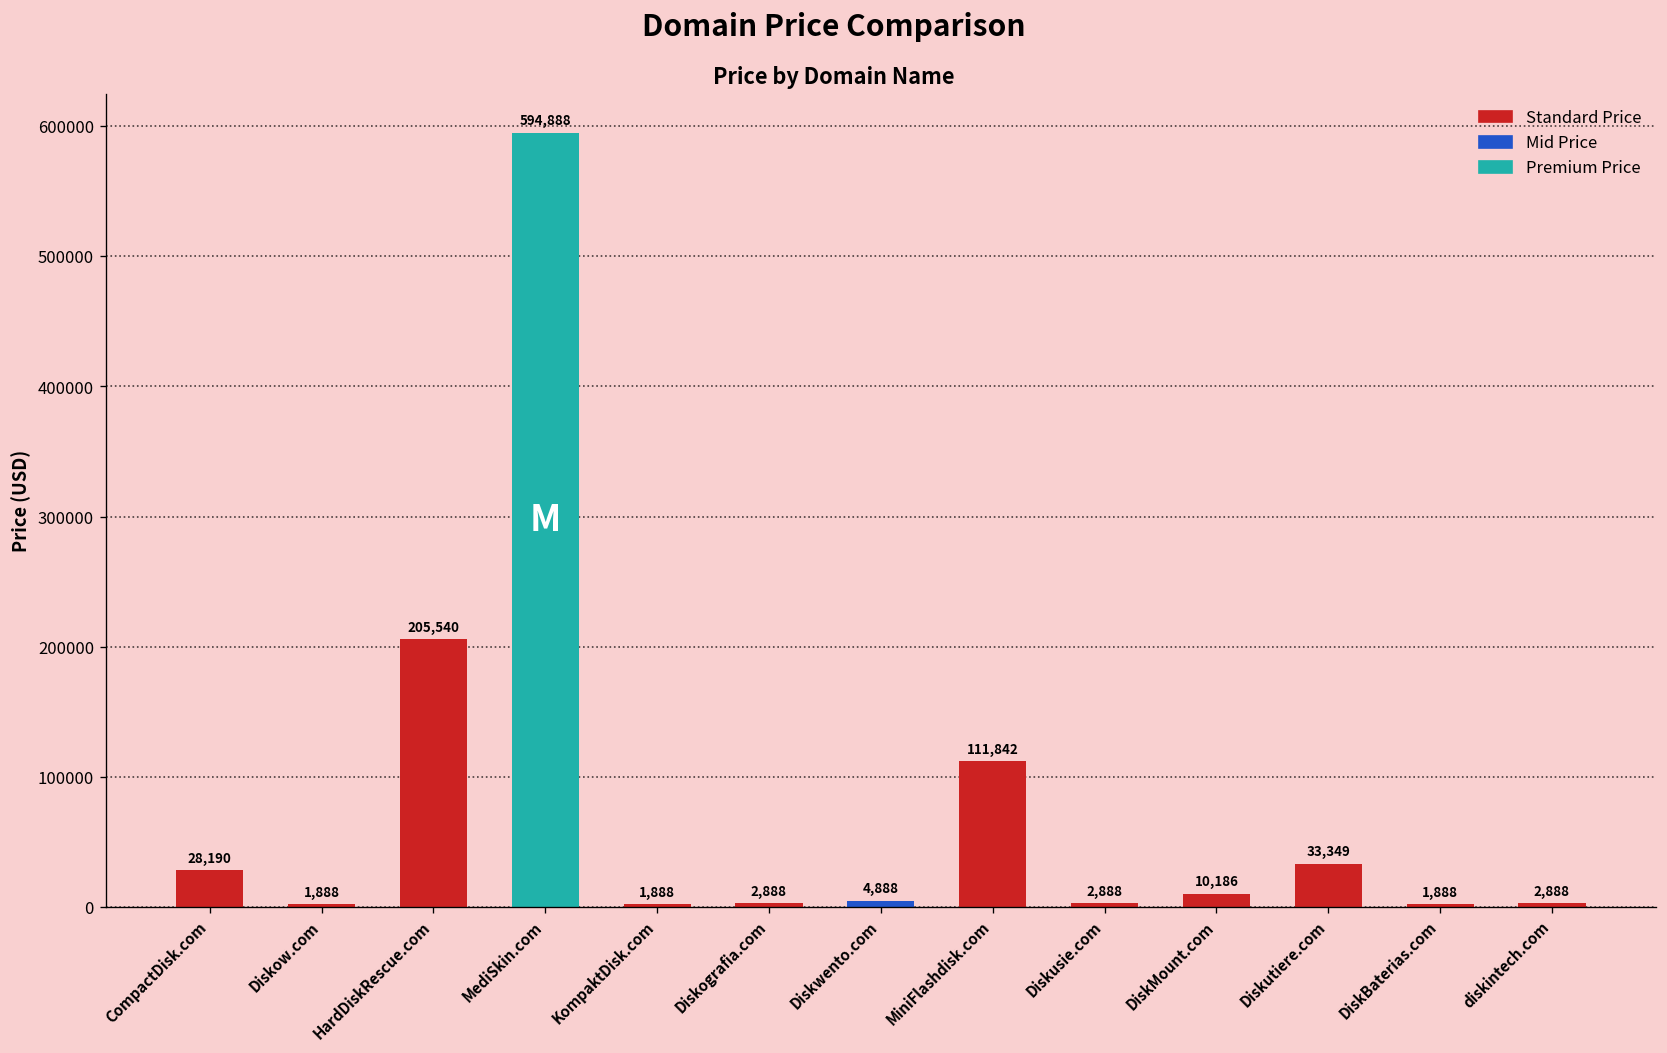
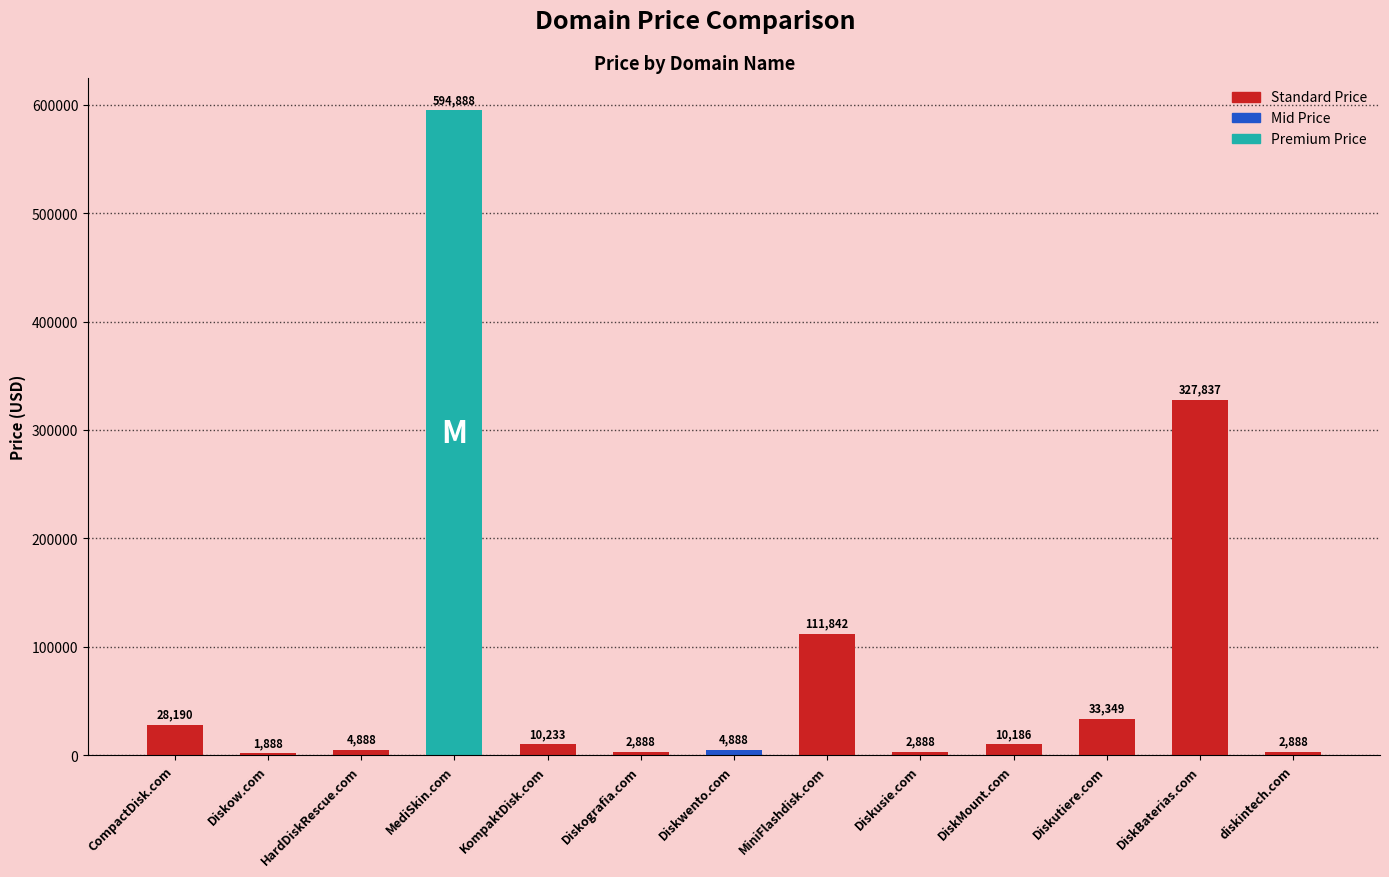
  {
    "CompactDisk.com": "28,190",
    "Diskow.com": "1,888",
-   "HardDiskRescue.com": "205,540",
+   "HardDiskRescue.com": "4,888",
    "MediSkin.com": "594,888",
-   "KompaktDisk.com": "1,888",
+   "KompaktDisk.com": "10,233",
    "Diskografia.com": "2,888",
    "Diskwento.com": "4,888",
    "MiniFlashdisk.com": "111,842",
    "Diskusie.com": "2,888",
    "DiskMount.com": "10,186",
    "Diskutiere.com": "33,349",
-   "DiskBaterias.com": "1,888",
+   "DiskBaterias.com": "327,837",
    "diskintech.com": "2,888"
  }
